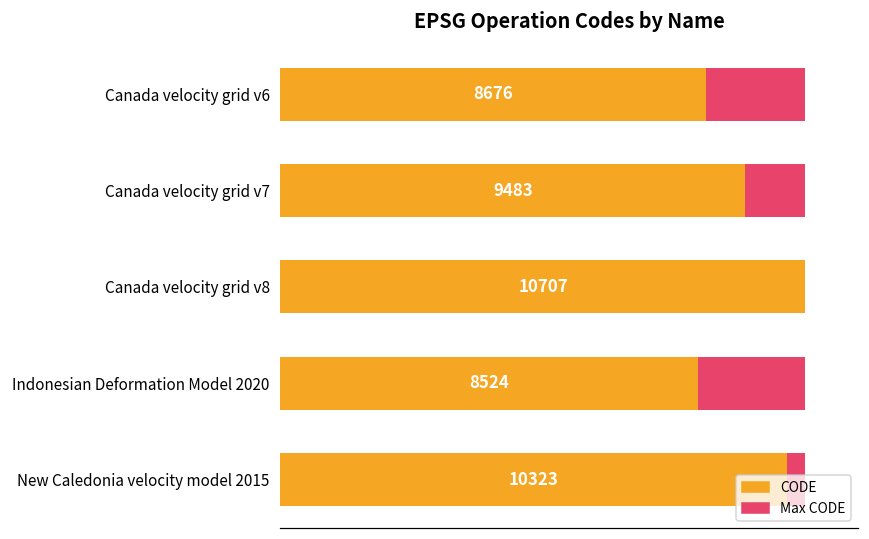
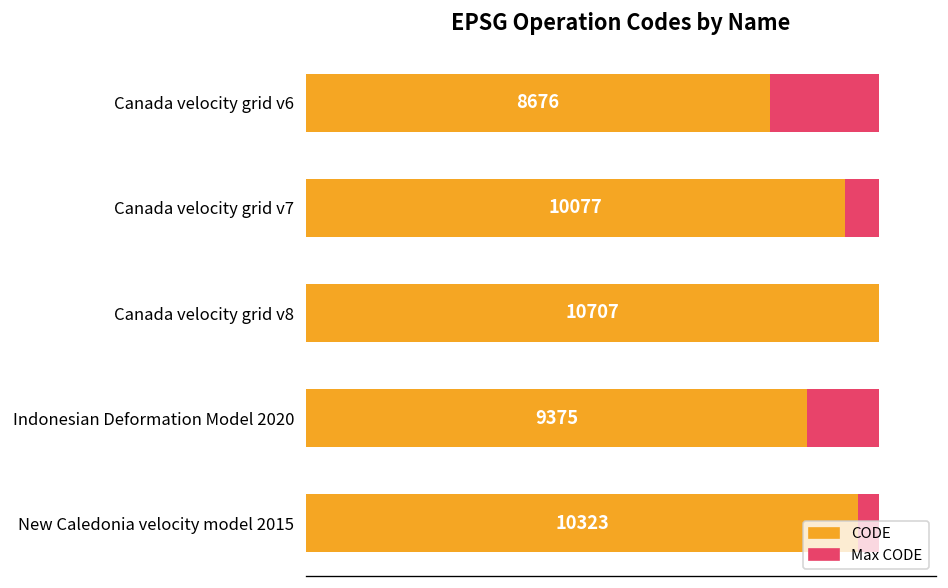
  {
    "CODE": {
-     "Canada velocity grid v7": 9483,
+     "Canada velocity grid v7": 10077,
      "Canada velocity grid v8": 10707,
-     "Indonesian Deformation Model 2020": 8524
+     "Indonesian Deformation Model 2020": 9375
    }
  }
